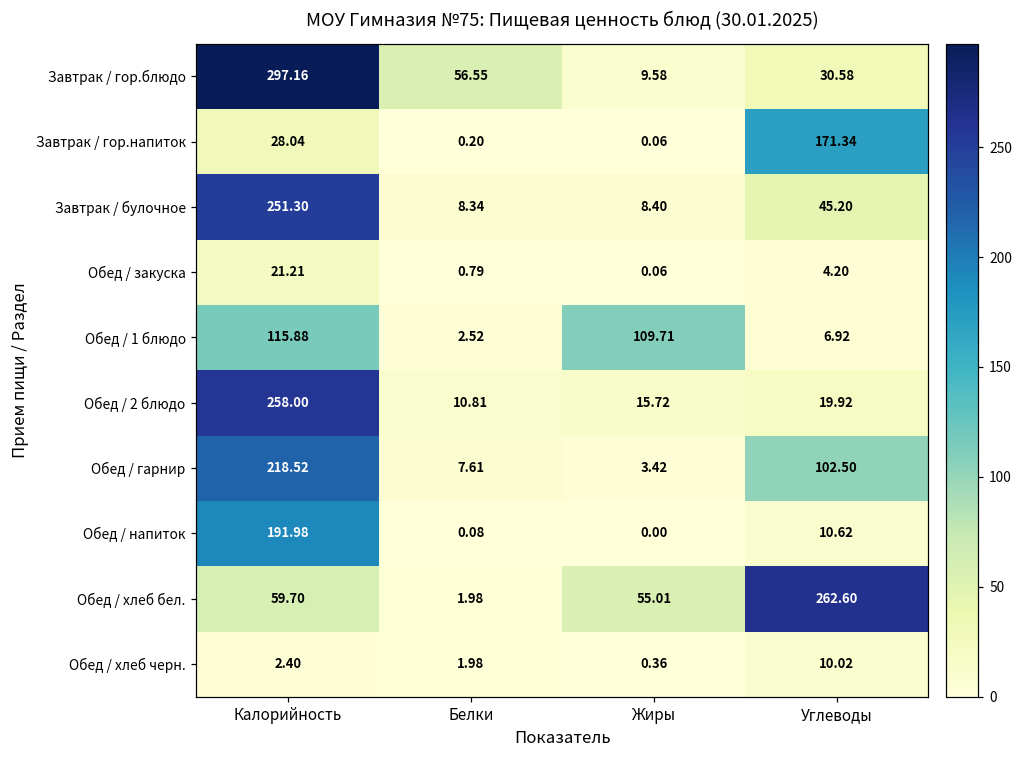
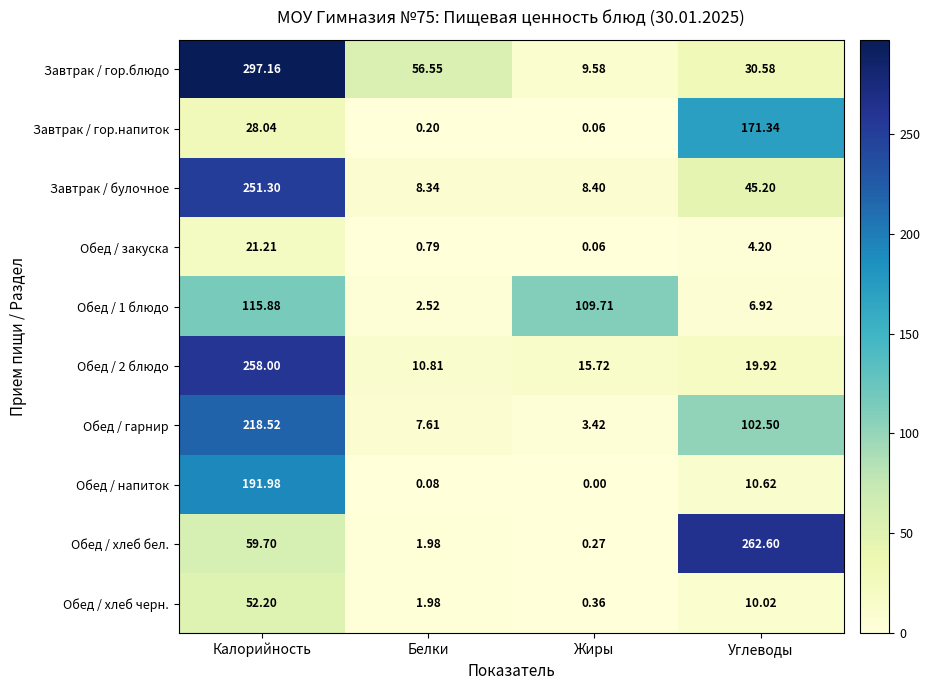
  {
    "Завтрак / гор.блюдо": {
      "Калорийность": 297.16,
      "Белки": 56.55,
      "Жиры": 9.58,
      "Углеводы": 30.58
    },
    "Завтрак / гор.напиток": {
      "Калорийность": 28.04,
      "Белки": 0.20,
      "Жиры": 0.06,
      "Углеводы": 171.34
    },
    "Завтрак / булочное": {
      "Калорийность": 251.30,
      "Белки": 8.34,
      "Жиры": 8.40,
      "Углеводы": 45.20
    },
    "Обед / закуска": {
      "Калорийность": 21.21,
      "Белки": 0.79,
      "Жиры": 0.06,
      "Углеводы": 4.20
    },
    "Обед / 1 блюдо": {
      "Калорийность": 115.88,
      "Белки": 2.52,
      "Жиры": 109.71,
      "Углеводы": 6.92
    },
    "Обед / 2 блюдо": {
      "Калорийность": 258.00,
      "Белки": 10.81,
      "Жиры": 15.72,
      "Углеводы": 19.92
    },
    "Обед / гарнир": {
      "Калорийность": 218.52,
      "Белки": 7.61,
      "Жиры": 3.42,
      "Углеводы": 102.50
    },
    "Обед / напиток": {
      "Калорийность": 191.98,
      "Белки": 0.08,
      "Жиры": 0.00,
      "Углеводы": 10.62
    },
    "Обед / хлеб бел.": {
      "Калорийность": 59.70,
      "Белки": 1.98,
-     "Жиры": 55.01,
+     "Жиры": 0.27,
      "Углеводы": 262.60
    },
    "Обед / хлеб черн.": {
-     "Калорийность": 2.40,
+     "Калорийность": 52.20,
      "Белки": 1.98,
      "Жиры": 0.36,
      "Углеводы": 10.02
    }
  }
